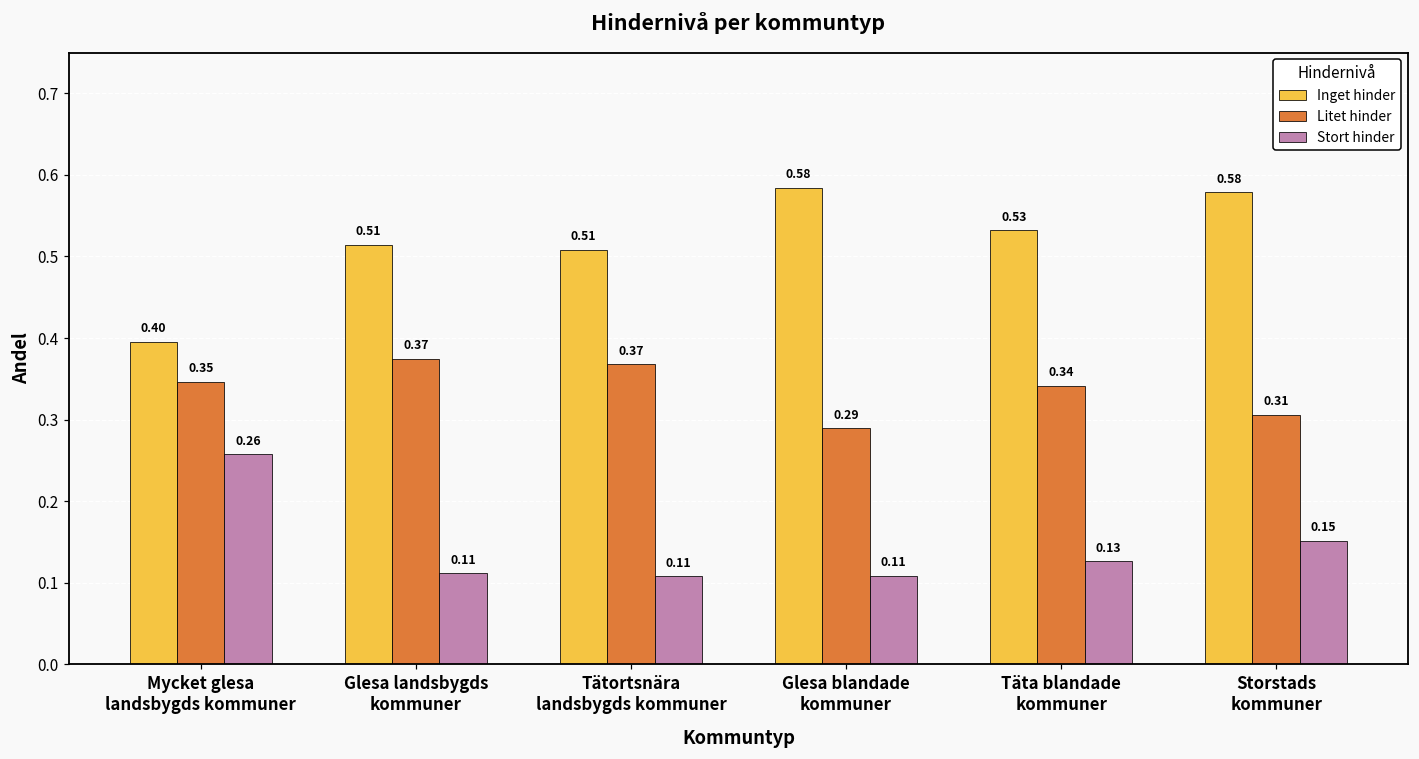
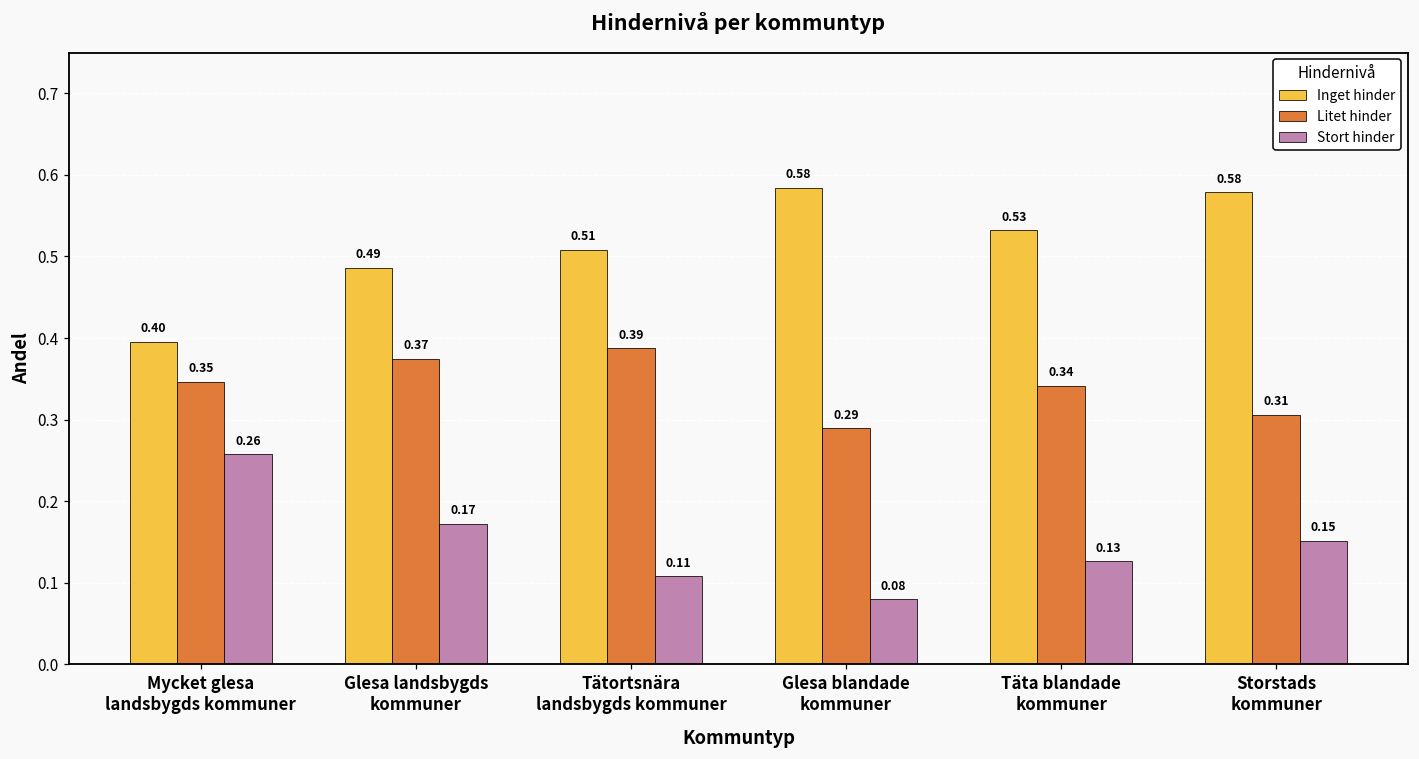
  {
    "Inget hinder": {
      "Mycket glesa landsbygds kommuner": 0.40,
-     "Glesa landsbygds kommuner": 0.51,
+     "Glesa landsbygds kommuner": 0.49,
      "Tätortsnära landsbygds kommuner": 0.51,
      "Glesa blandade kommuner": 0.58,
      "Täta blandade kommuner": 0.53,
      "Storstads kommuner": 0.58
    },
    "Litet hinder": {
      "Mycket glesa landsbygds kommuner": 0.35,
      "Glesa landsbygds kommuner": 0.37,
-     "Tätortsnära landsbygds kommuner": 0.37,
+     "Tätortsnära landsbygds kommuner": 0.39,
      "Glesa blandade kommuner": 0.29,
      "Täta blandade kommuner": 0.34,
      "Storstads kommuner": 0.31
    },
    "Stort hinder": {
      "Mycket glesa landsbygds kommuner": 0.26,
-     "Glesa landsbygds kommuner": 0.11,
+     "Glesa landsbygds kommuner": 0.17,
      "Tätortsnära landsbygds kommuner": 0.11,
-     "Glesa blandade kommuner": 0.11,
+     "Glesa blandade kommuner": 0.08,
      "Täta blandade kommuner": 0.13,
      "Storstads kommuner": 0.15
    }
  }
